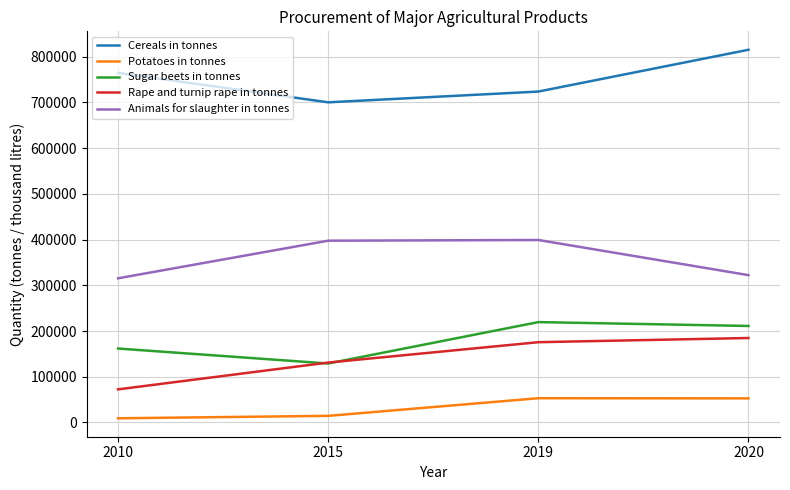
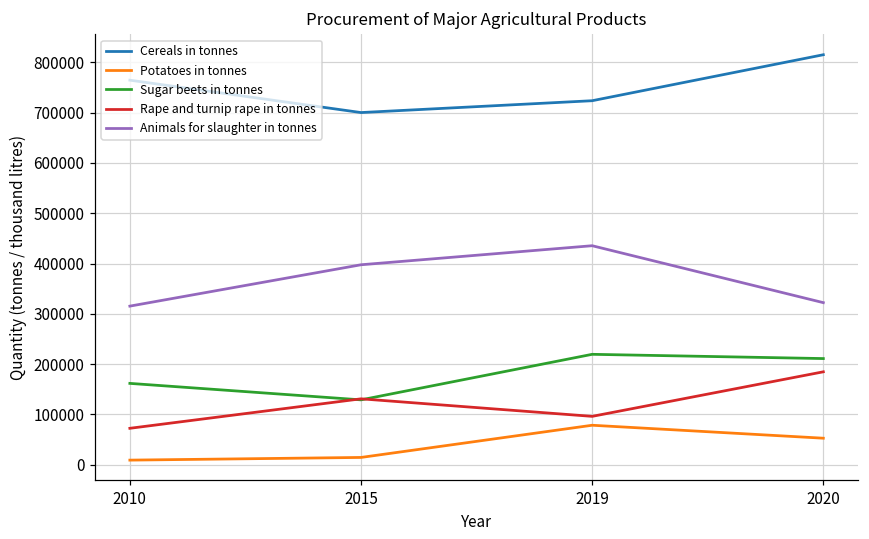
  {
    "Cereals in tonnes": {
      "2015": 700000,
      "2019": 720000,
      "2020": 820000
    },
    "Potatoes in tonnes": {
      "2010": 10000,
      "2015": 10000,
-     "2019": 50000,
+     "2019": 80000,
      "2020": 50000
    },
    "Sugar beets in tonnes": {
      "2010": 160000,
      "2019": 220000,
      "2020": 210000
    },
    "Rape and turnip rape in tonnes": {
      "2010": 70000,
-     "2019": 180000,
+     "2019": 100000,
      "2020": 180000
    },
    "Animals for slaughter in tonnes": {
      "2010": 320000,
      "2015": 400000,
-     "2019": 400000,
+     "2019": 440000,
      "2020": 320000
    }
  }
